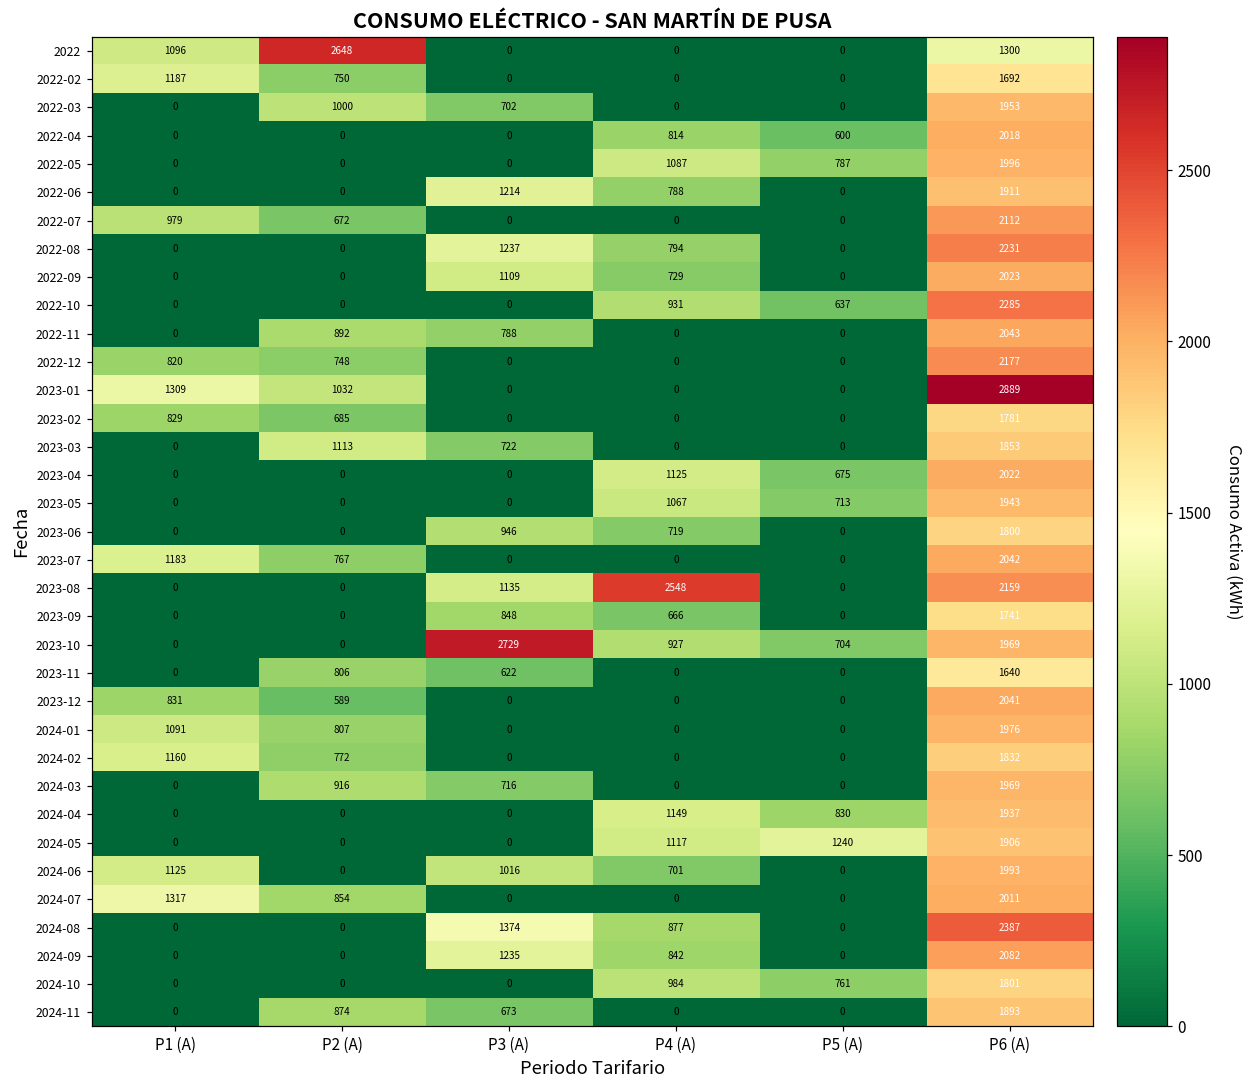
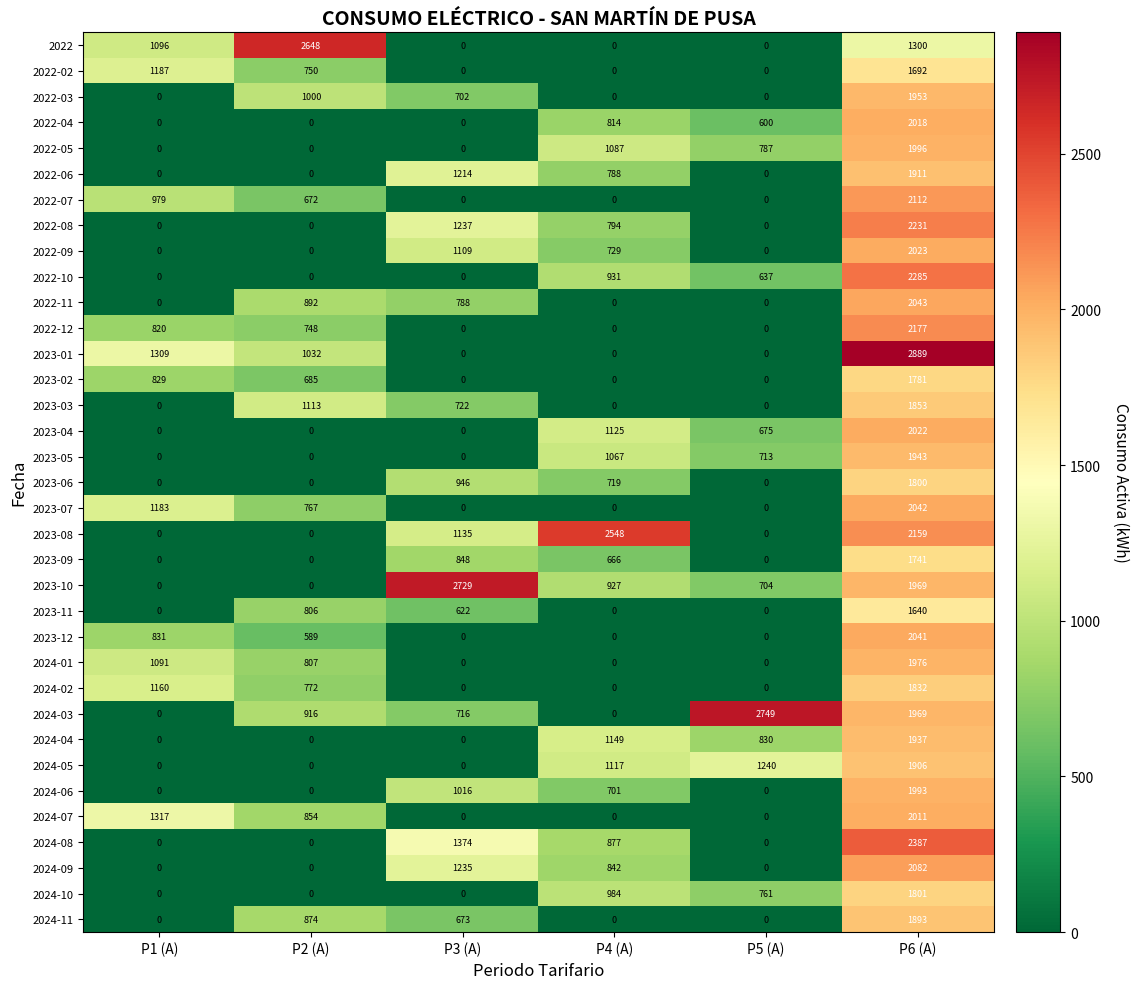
  {
    "2024-03": {
      "P1 (A)": 0,
      "P2 (A)": 916,
      "P3 (A)": 716,
      "P4 (A)": 0,
-     "P5 (A)": 0,
+     "P5 (A)": 2749,
      "P6 (A)": 1969
    },
    "2024-06": {
-     "P1 (A)": 1125,
+     "P1 (A)": 0,
      "P2 (A)": 0,
      "P3 (A)": 1016,
      "P4 (A)": 701,
      "P5 (A)": 0,
      "P6 (A)": 1993
    }
  }
